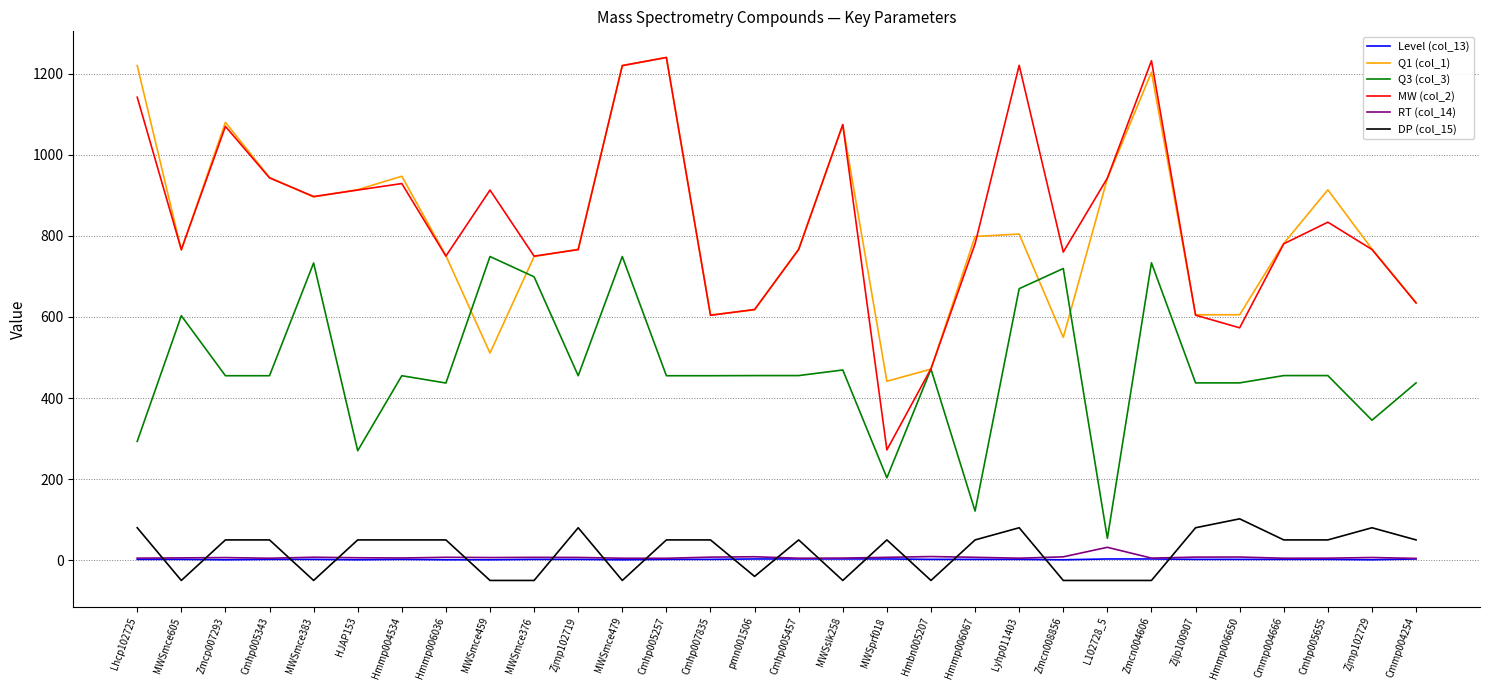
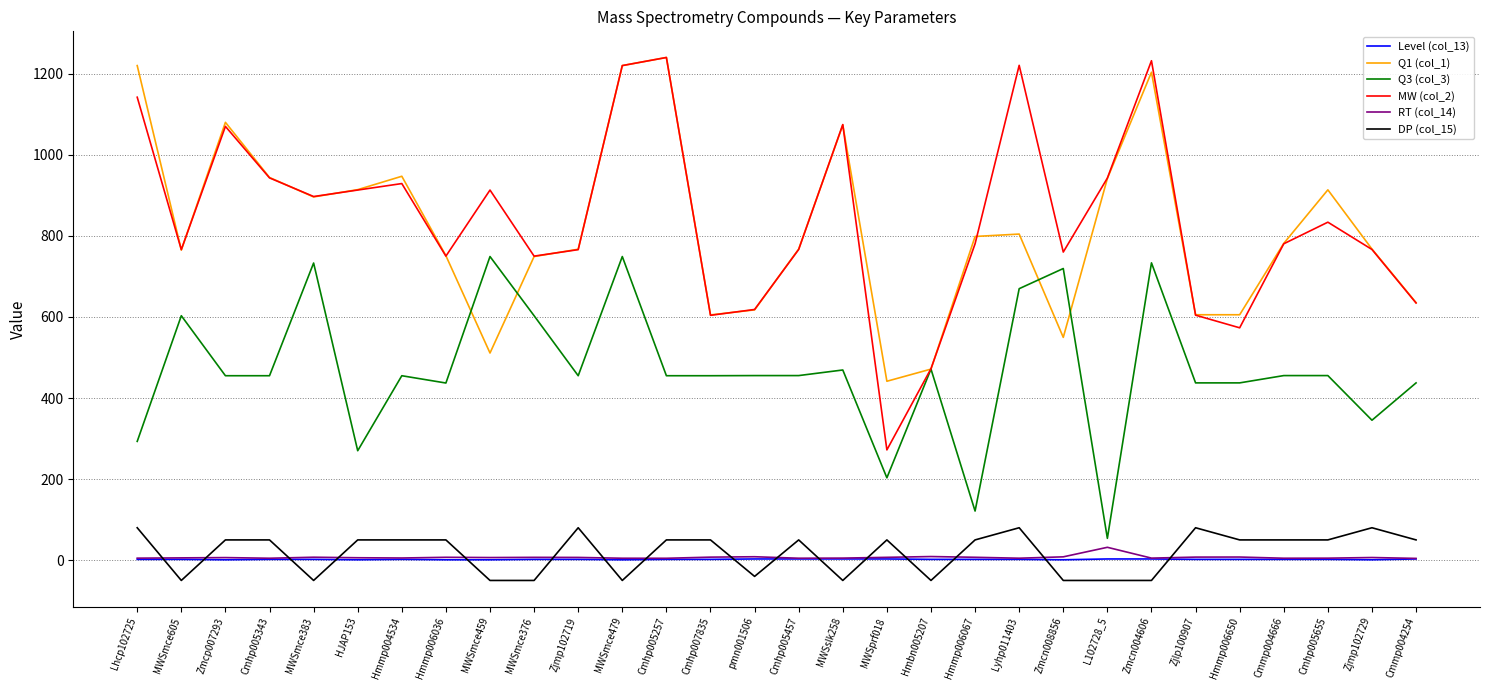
  {
    "Level (col_13)": {
      "Hmbn005207": 0,
      "Zmcn008856": 0,
      "L102728_5": 0
    },
    "Q1 (col_1)": {
      "Lhcp102725": 1220,
      "Zmcp007293": 1080,
      "Hmmp004534": 950,
      "MWSmce459": 510,
      "MWSprf018": 440,
      "Hmmp006067": 800,
      "Lyhp011403": 800,
      "Zmcn008856": 550,
      "Zmcn004606": 1200,
      "Hmmp006650": 610,
      "Cmhp005655": 910
    },
    "Q3 (col_3)": {
      "Lhcp102725": 290,
      "MWSmce605": 600,
      "Zmcp007293": 460,
      "Cmhp005343": 460,
      "MWSmce383": 730,
      "HJAP153": 270,
      "Hmmp004534": 460,
      "Hmmp006036": 440,
      "MWSmce459": 750,
-     "MWSmce376": 700,
+     "MWSmce376": 600,
      "Zjmp102719": 460,
      "MWSmce479": 750,
      "Cmhp005257": 460,
      "Cmhp007835": 460,
      "pmn001506": 460,
      "Cmhp005457": 460,
      "MWSslk258": 470,
      "MWSprf018": 200,
      "Hmmp006067": 120,
      "Lyhp011403": 670,
      "Zmcn008856": 720,
      "L102728_5": 50,
      "Zmcn004606": 730,
      "Zjlp100907": 440,
      "Hmmp006650": 440,
      "Cmmp004666": 460,
      "Cmhp005655": 460,
      "Zjmp102729": 350,
      "Cmmp004254": 440
    },
    "MW (col_2)": {
      "Lhcp102725": 1140,
      "Zmcp007293": 1070,
      "Hmmp004534": 930,
      "MWSmce459": 910,
      "MWSprf018": 270,
      "Hmmp006067": 780,
      "Lyhp011403": 1220,
      "Zmcn008856": 760,
      "Zmcn004606": 1230,
      "Hmmp006650": 570,
      "Cmhp005655": 830
    },
    "RT (col_14)": {
      "Hmbn005207": 10,
      "Zmcn008856": 10,
      "L102728_5": 30
    },
    "DP (col_15)": {
      "Lhcp102725": 80,
      "MWSmce605": -50,
      "Zmcp007293": 50,
      "Cmhp005343": 50,
      "MWSmce383": -50,
      "HJAP153": 50,
      "Hmmp004534": 50,
      "Hmmp006036": 50,
      "MWSmce459": -50,
      "MWSmce376": -50,
      "Zjmp102719": 80,
      "MWSmce479": -50,
      "Cmhp005257": 50,
      "Cmhp007835": 50,
      "pmn001506": -40,
      "Cmhp005457": 50,
      "MWSslk258": -50,
      "MWSprf018": 50,
      "Hmbn005207": -50,
      "Hmmp006067": 50,
      "Lyhp011403": 80,
      "Zmcn008856": -50,
      "L102728_5": -50,
      "Zmcn004606": -50,
      "Zjlp100907": 80,
-     "Hmmp006650": 100,
+     "Hmmp006650": 50,
      "Cmmp004666": 50,
      "Cmhp005655": 50,
      "Zjmp102729": 80,
      "Cmmp004254": 50
    }
  }
